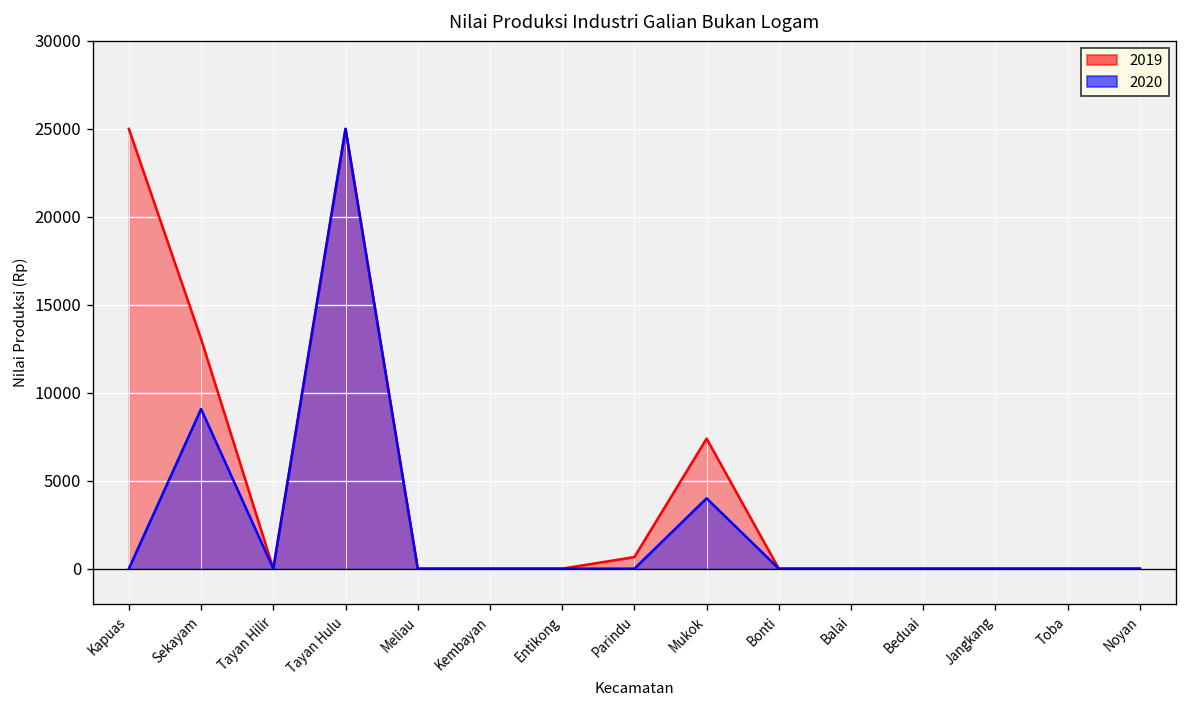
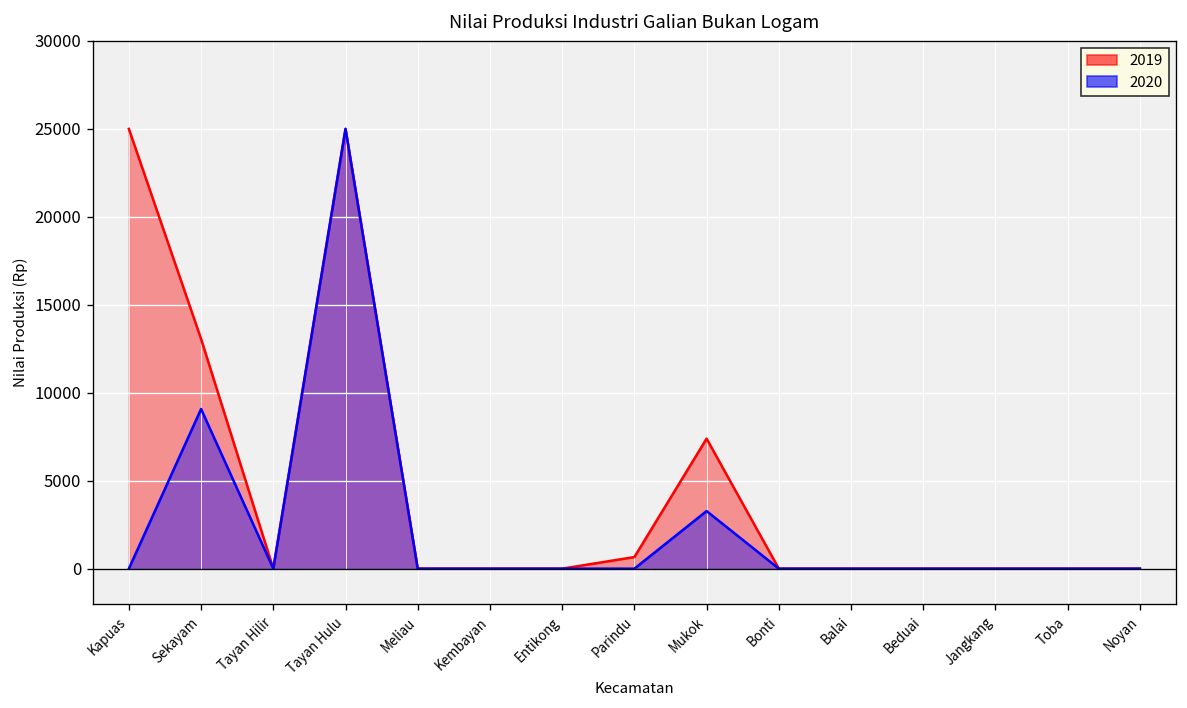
  {
    "2019": {
      "Kapuas": 25000,
      "Sekayam": 13100,
      "Parindu": 700,
      "Mukok": 7400
    },
    "2020": {
      "Kapuas": 0,
      "Sekayam": 9100,
      "Parindu": 0,
-     "Mukok": 4000
+     "Mukok": 3300
    }
  }
